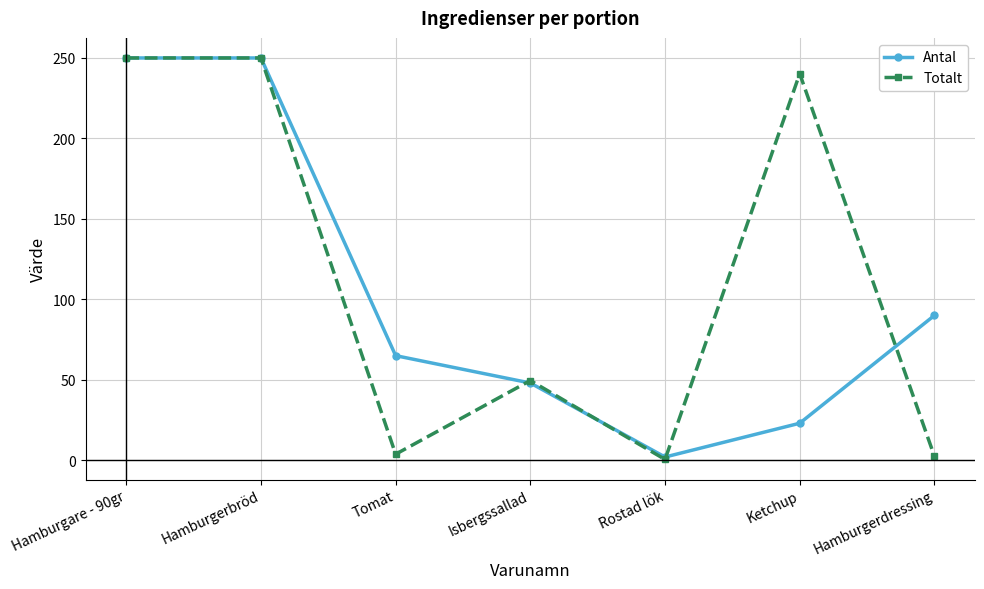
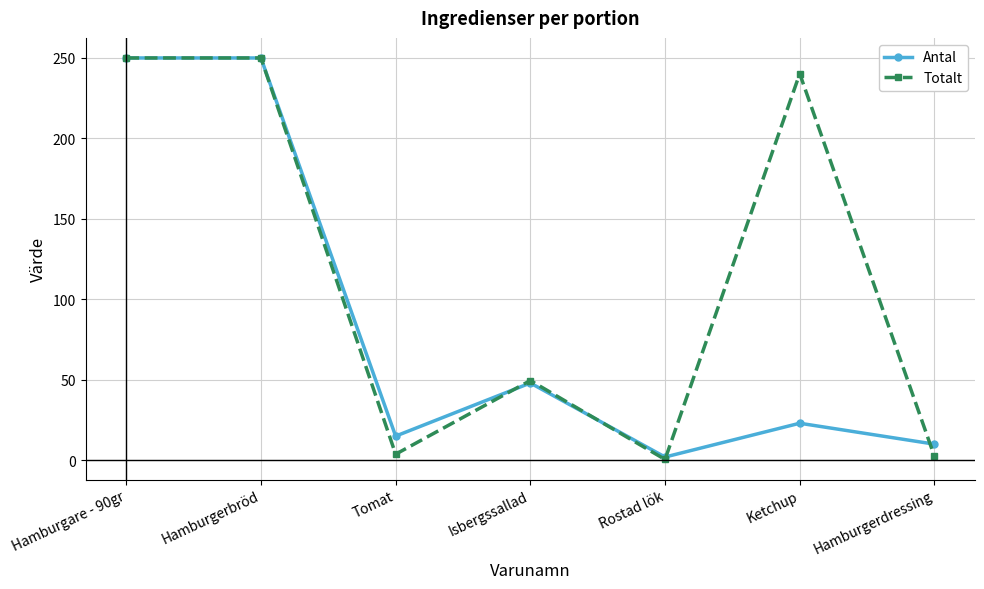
  {
    "Antal": {
-     "Tomat": 65,
+     "Tomat": 15,
      "Ketchup": 23,
-     "Hamburgerdressing": 90
+     "Hamburgerdressing": 10
    },
    "Totalt": {
      "Tomat": 4,
      "Ketchup": 240,
      "Hamburgerdressing": 3
    }
  }
